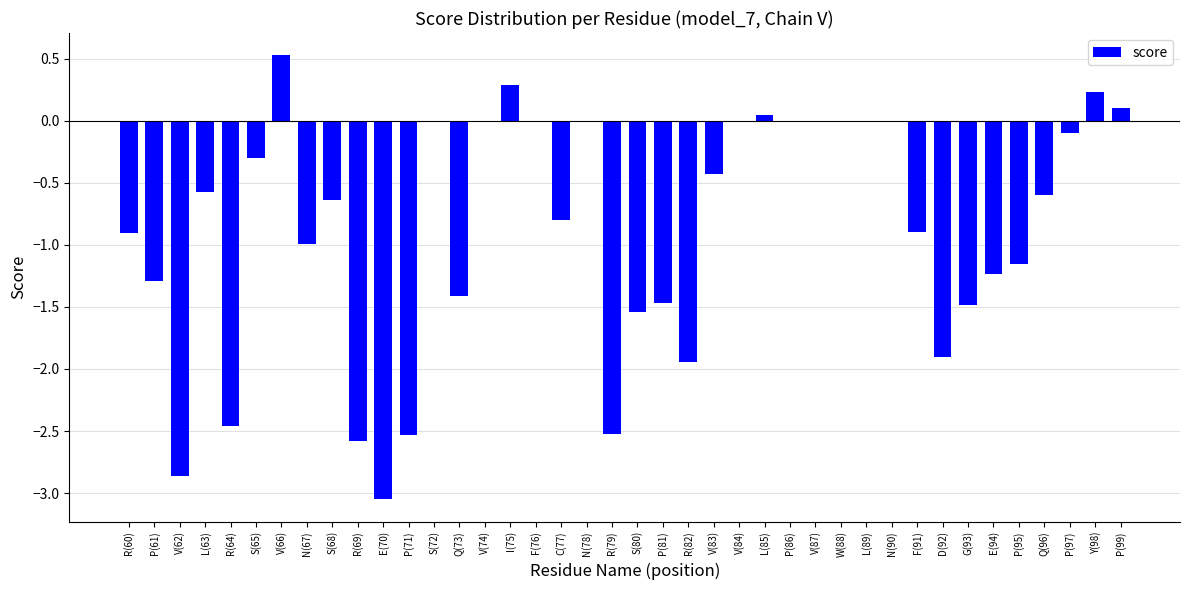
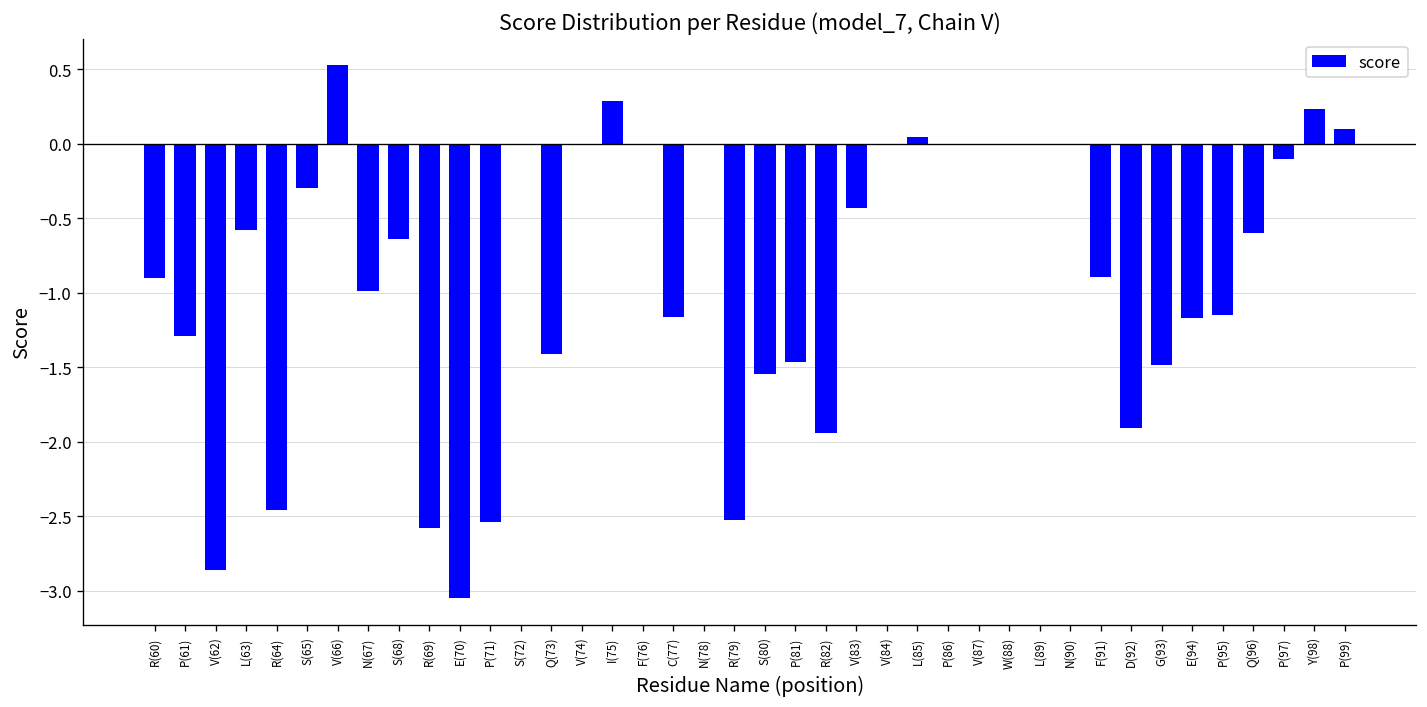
  {
    "R(60)": -0.90,
    "P(61)": -1.29,
    "V(62)": -2.86,
    "L(63)": -0.58,
    "R(64)": -2.46,
    "S(65)": -0.30,
    "V(66)": 0.53,
    "N(67)": -0.99,
    "S(68)": -0.64,
    "R(69)": -2.58,
    "E(70)": -3.05,
    "P(71)": -2.54,
    "S(72)": 0.00,
    "Q(73)": -1.41,
    "V(74)": 0.00,
    "I(75)": 0.29,
    "F(76)": 0.00,
-   "C(77)": -0.80,
+   "C(77)": -1.16,
    "N(78)": 0.00,
    "R(79)": -2.53,
    "S(80)": -1.54,
    "P(81)": -1.47,
    "R(82)": -1.94,
    "V(83)": -0.43,
    "V(84)": 0.00,
    "L(85)": 0.05,
    "P(86)": 0.00,
    "V(87)": 0.00,
    "W(88)": 0.00,
    "L(89)": 0.00,
    "N(90)": 0.00,
    "F(91)": -0.89,
    "D(92)": -1.91,
    "G(93)": -1.49,
-   "E(94)": -1.23,
+   "E(94)": -1.17,
    "P(95)": -1.15,
    "Q(96)": -0.60,
    "P(97)": -0.10,
    "Y(98)": 0.24,
    "P(99)": 0.10
  }
